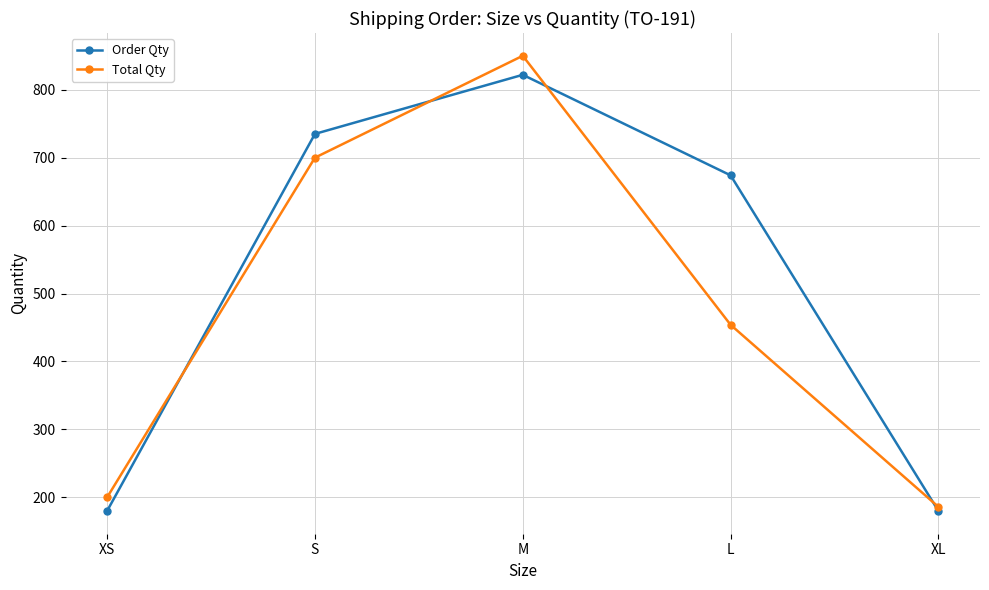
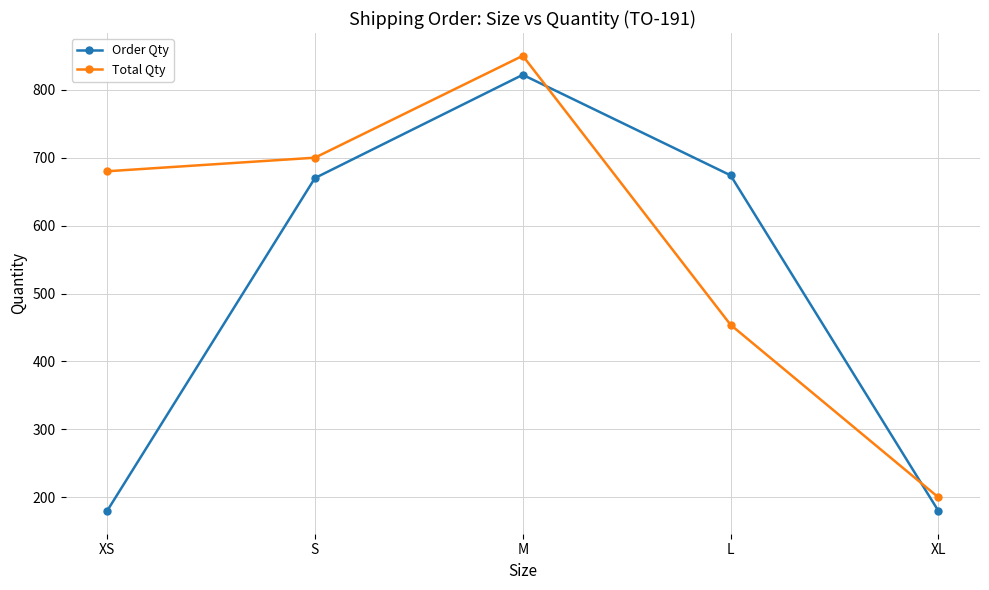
  {
    "Order Qty": {
      "XS": 180,
-     "S": 740,
+     "S": 670,
      "M": 820,
      "L": 670,
      "XL": 180
    },
    "Total Qty": {
-     "XS": 200,
+     "XS": 680,
      "S": 700,
      "M": 850,
      "L": 450,
-     "XL": 190
+     "XL": 200
    }
  }
